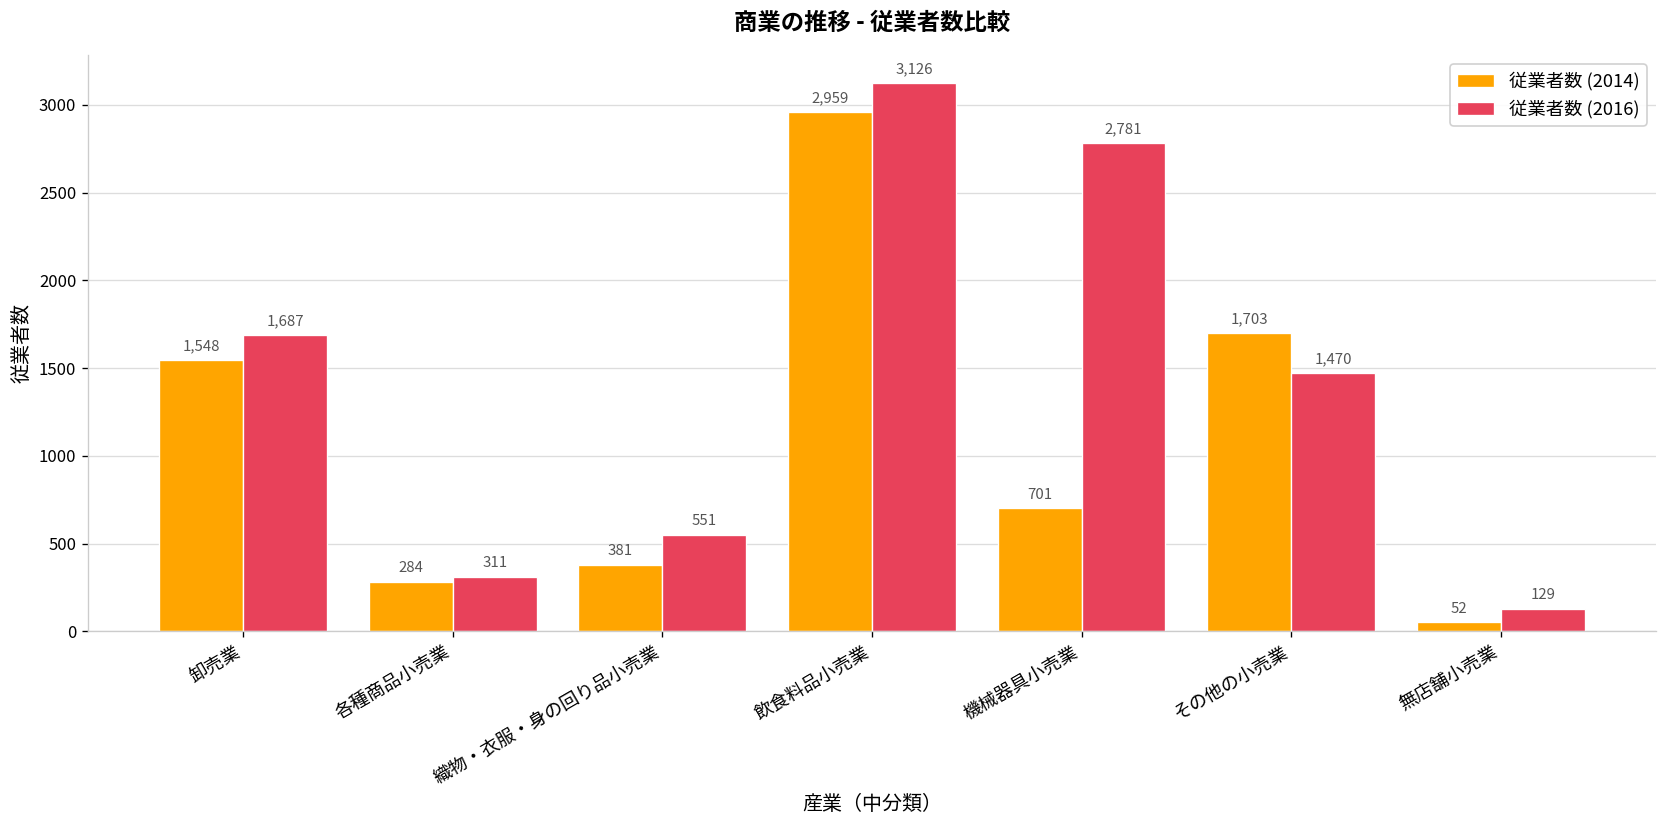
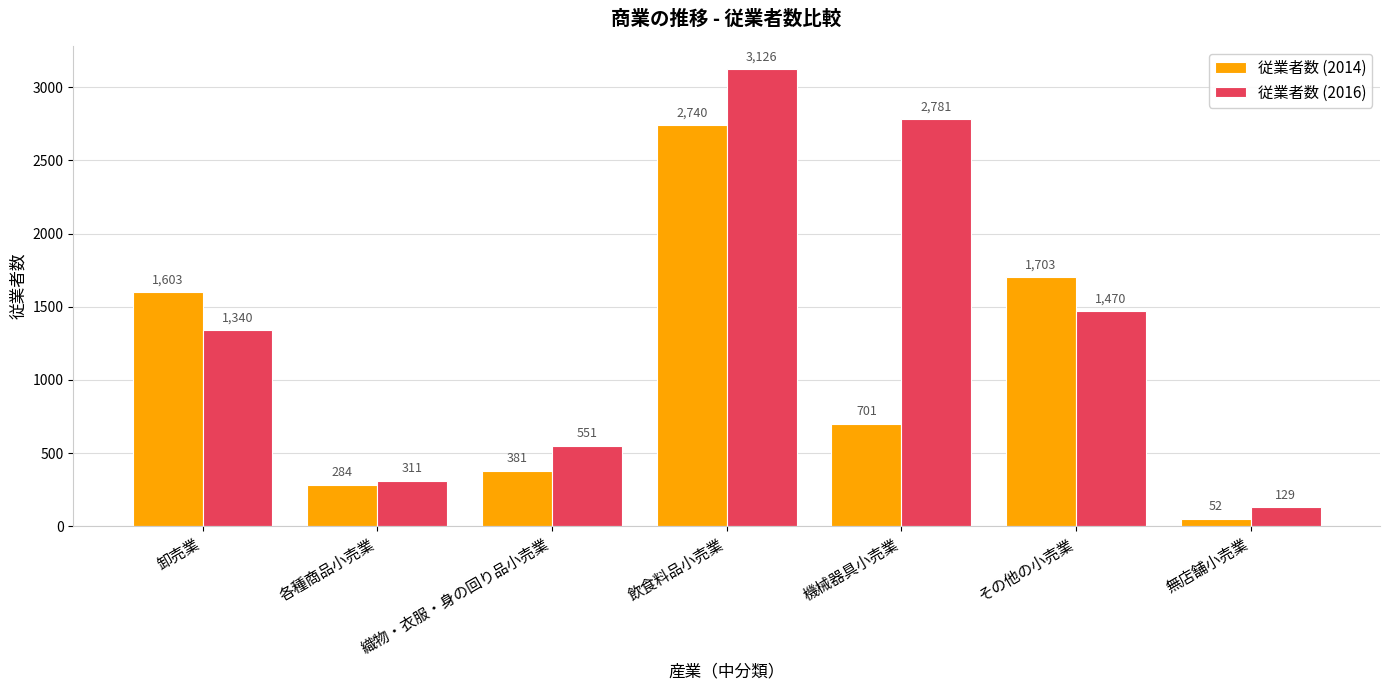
  {
    "従業者数 (2014)": {
-     "卸売業": "1,548",
+     "卸売業": "1,603",
      "各種商品小売業": "284",
      "織物・衣服・身の回り品小売業": "381",
-     "飲食料品小売業": "2,959",
+     "飲食料品小売業": "2,740",
      "機械器具小売業": "701",
      "その他の小売業": "1,703",
      "無店舗小売業": "52"
    },
    "従業者数 (2016)": {
-     "卸売業": "1,687",
+     "卸売業": "1,340",
      "各種商品小売業": "311",
      "織物・衣服・身の回り品小売業": "551",
      "飲食料品小売業": "3,126",
      "機械器具小売業": "2,781",
      "その他の小売業": "1,470",
      "無店舗小売業": "129"
    }
  }
